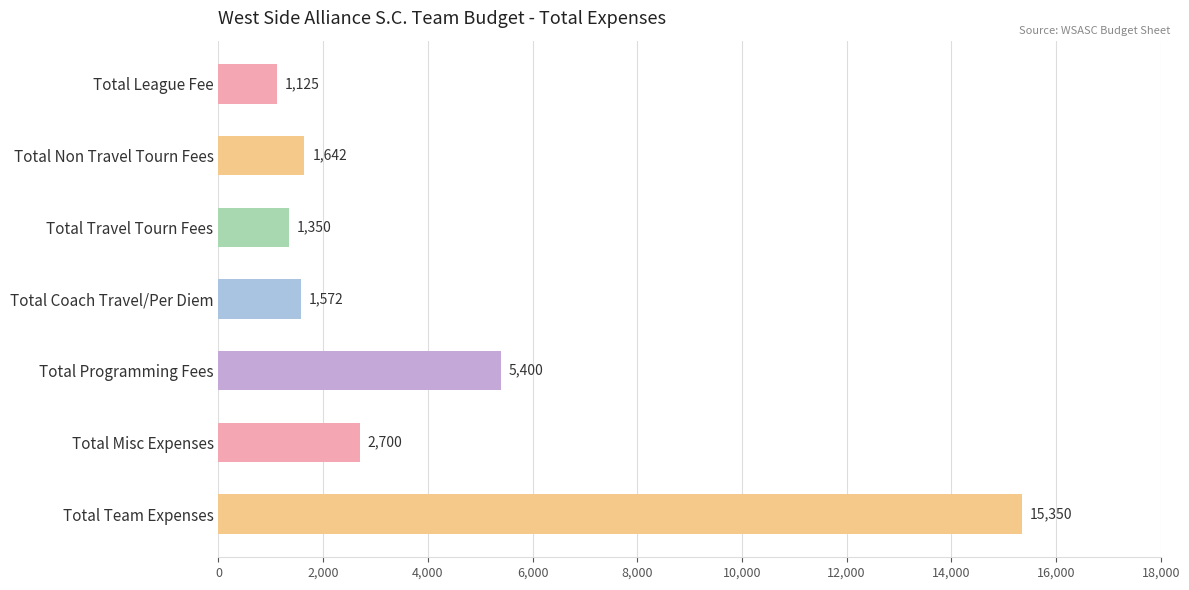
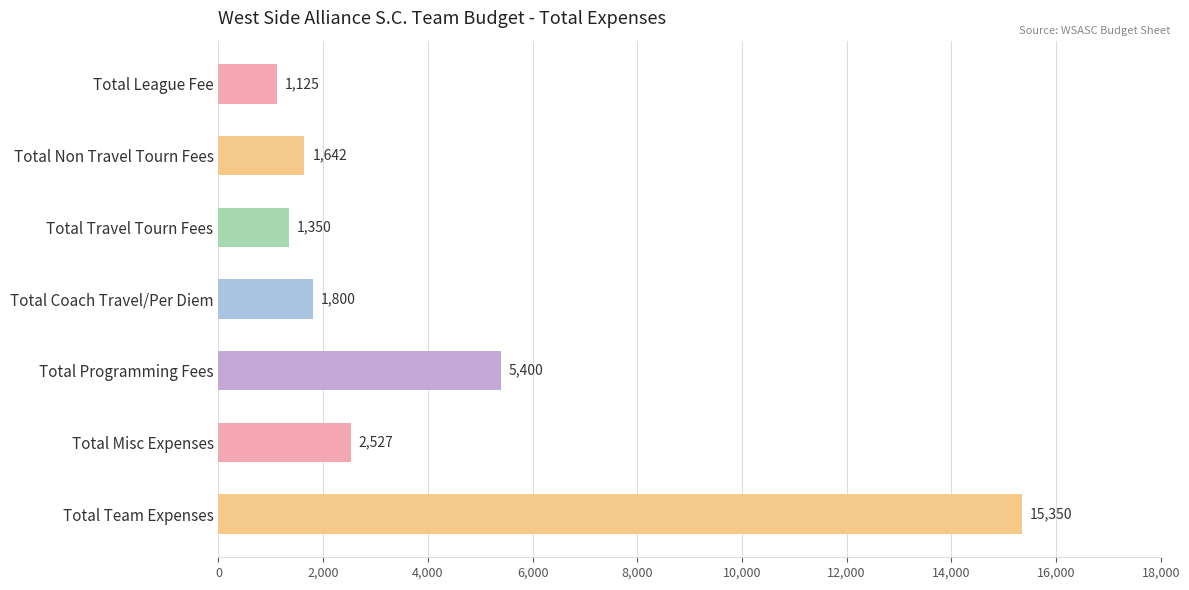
  {
    "Total League Fee": "1,125",
    "Total Non Travel Tourn Fees": "1,642",
    "Total Travel Tourn Fees": "1,350",
-   "Total Coach Travel/Per Diem": "1,572",
+   "Total Coach Travel/Per Diem": "1,800",
    "Total Programming Fees": "5,400",
-   "Total Misc Expenses": "2,700",
+   "Total Misc Expenses": "2,527",
    "Total Team Expenses": "15,350"
  }
